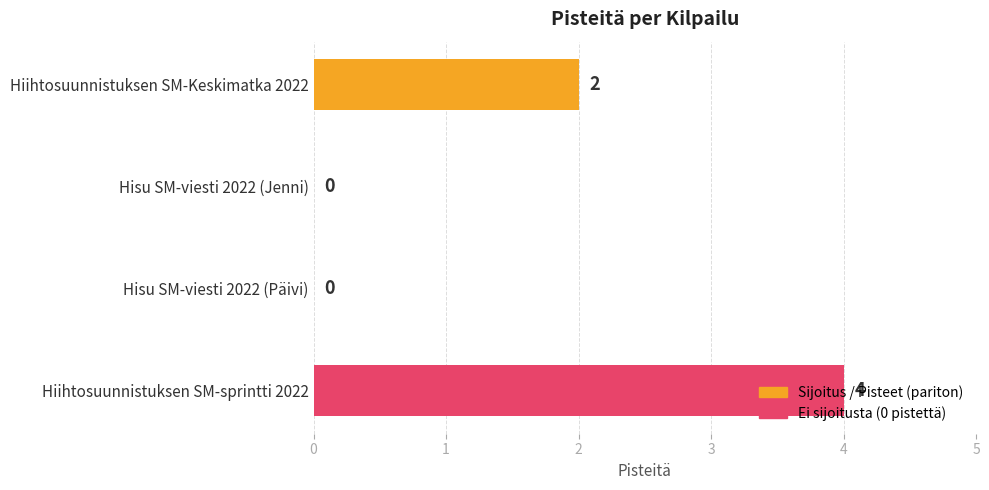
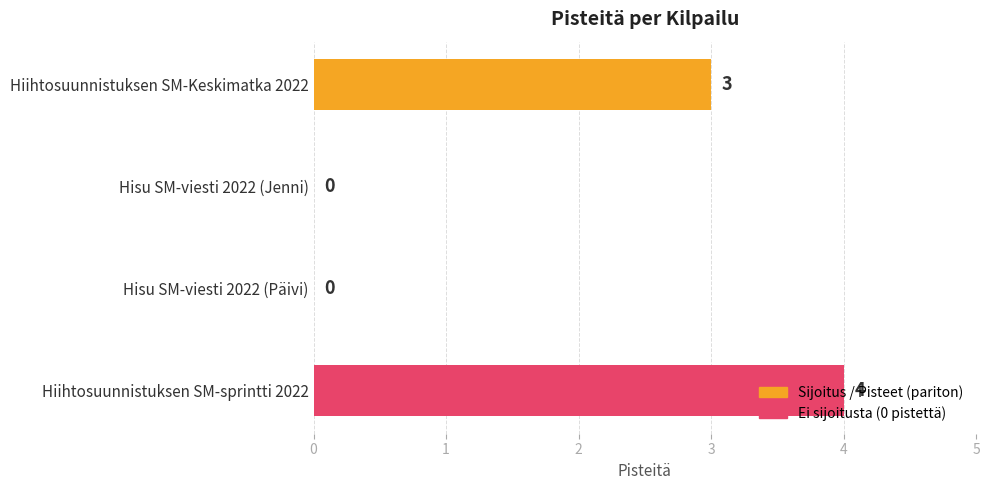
  {
-   "Hiihtosuunnistuksen SM-Keskimatka 2022": 2,
+   "Hiihtosuunnistuksen SM-Keskimatka 2022": 3,
    "Hisu SM-viesti 2022 (Jenni)": 0,
    "Hisu SM-viesti 2022 (Päivi)": 0,
    "Hiihtosuunnistuksen SM-sprintti 2022": 4
  }
